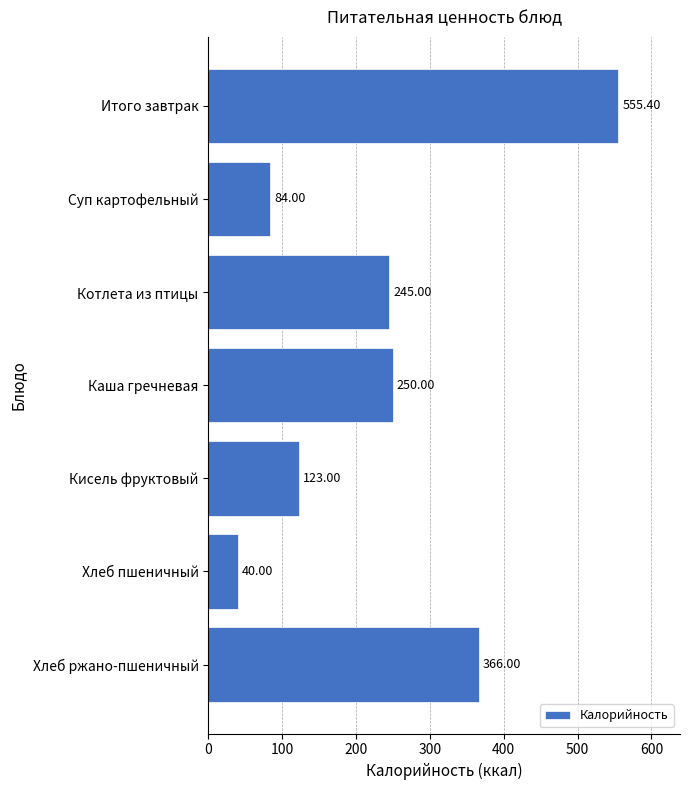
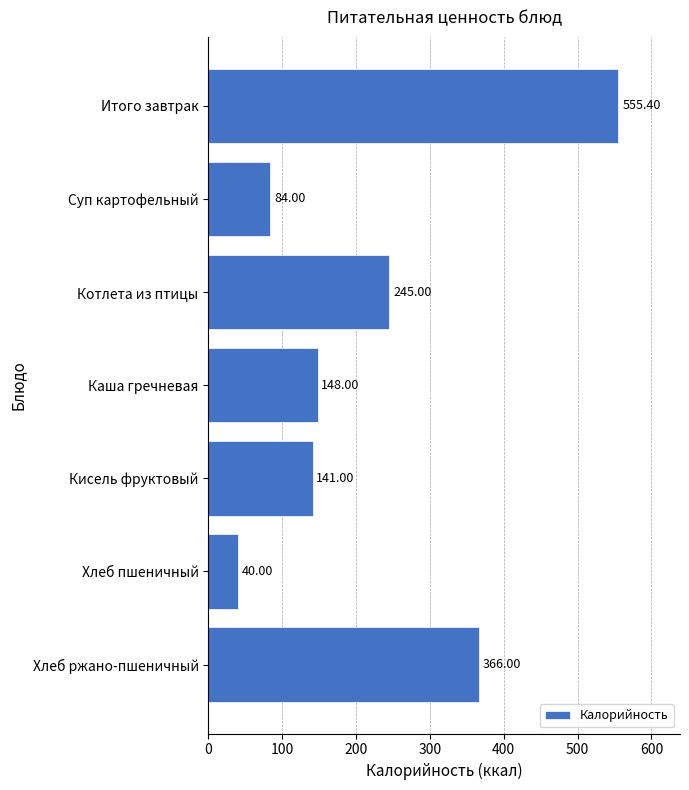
  {
    "Итого завтрак": 555.40,
    "Суп картофельный": 84.00,
    "Котлета из птицы": 245.00,
-   "Каша гречневая": 250.00,
-   "Кисель фруктовый": 123.00,
+   "Каша гречневая": 148.00,
+   "Кисель фруктовый": 141.00,
    "Хлеб пшеничный": 40.00,
    "Хлеб ржано-пшеничный": 366.00
  }
